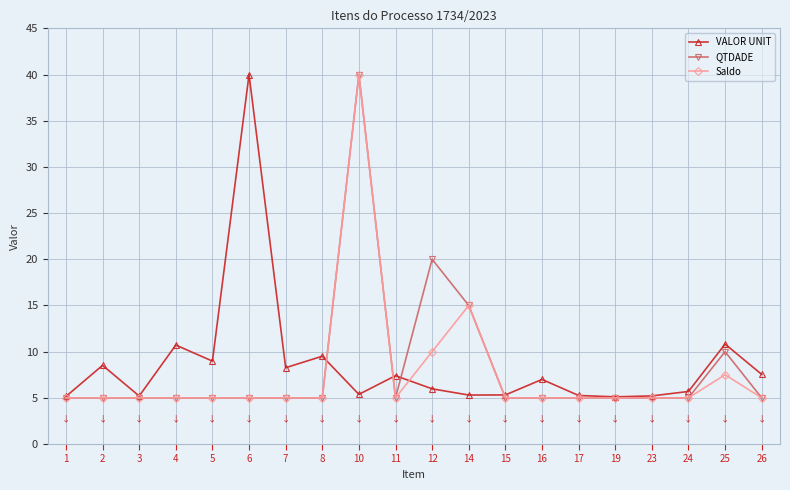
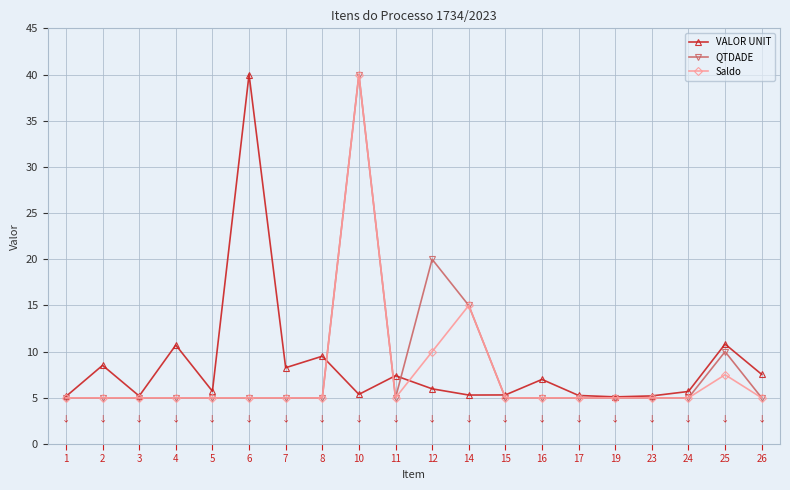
  {
    "VALOR UNIT": {
      "2": 9,
      "4": 11,
-     "5": 9,
+     "5": 6,
      "6": 40,
      "7": 8,
      "8": 10,
      "10": 5,
      "11": 7,
      "12": 6,
      "14": 5,
      "15": 5,
      "16": 7,
      "24": 6,
      "25": 11,
      "26": 8
    },
    "QTDADE": {
      "12": 20,
      "25": 10
    },
    "Saldo": {
      "12": 10,
      "25": 8
    }
  }
